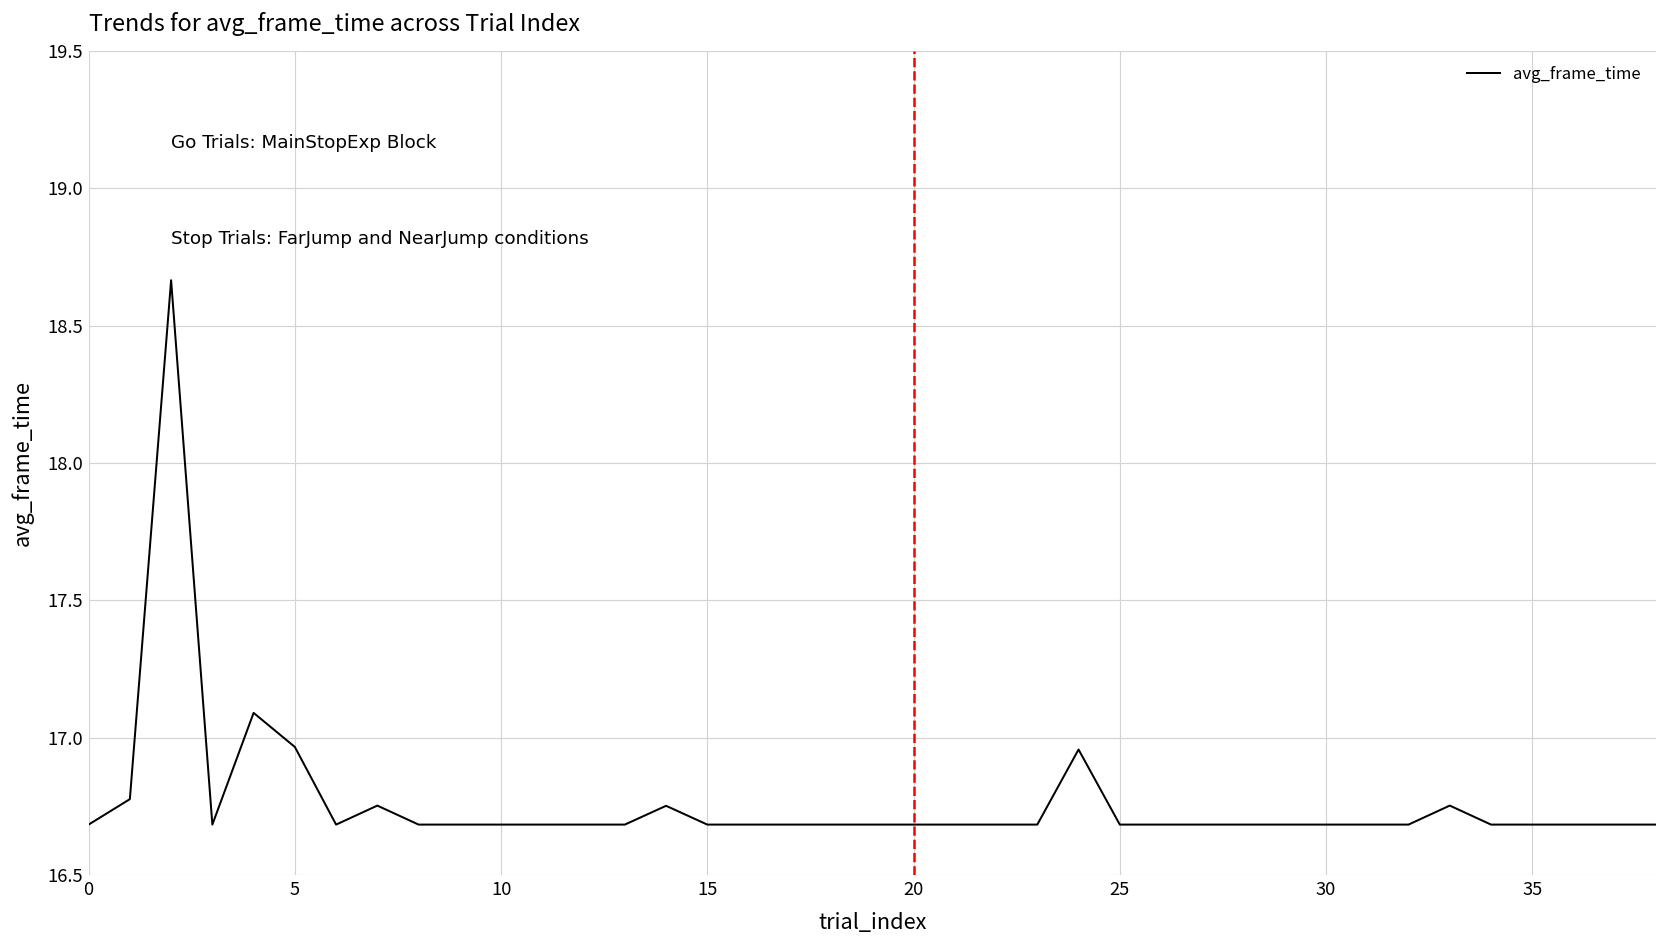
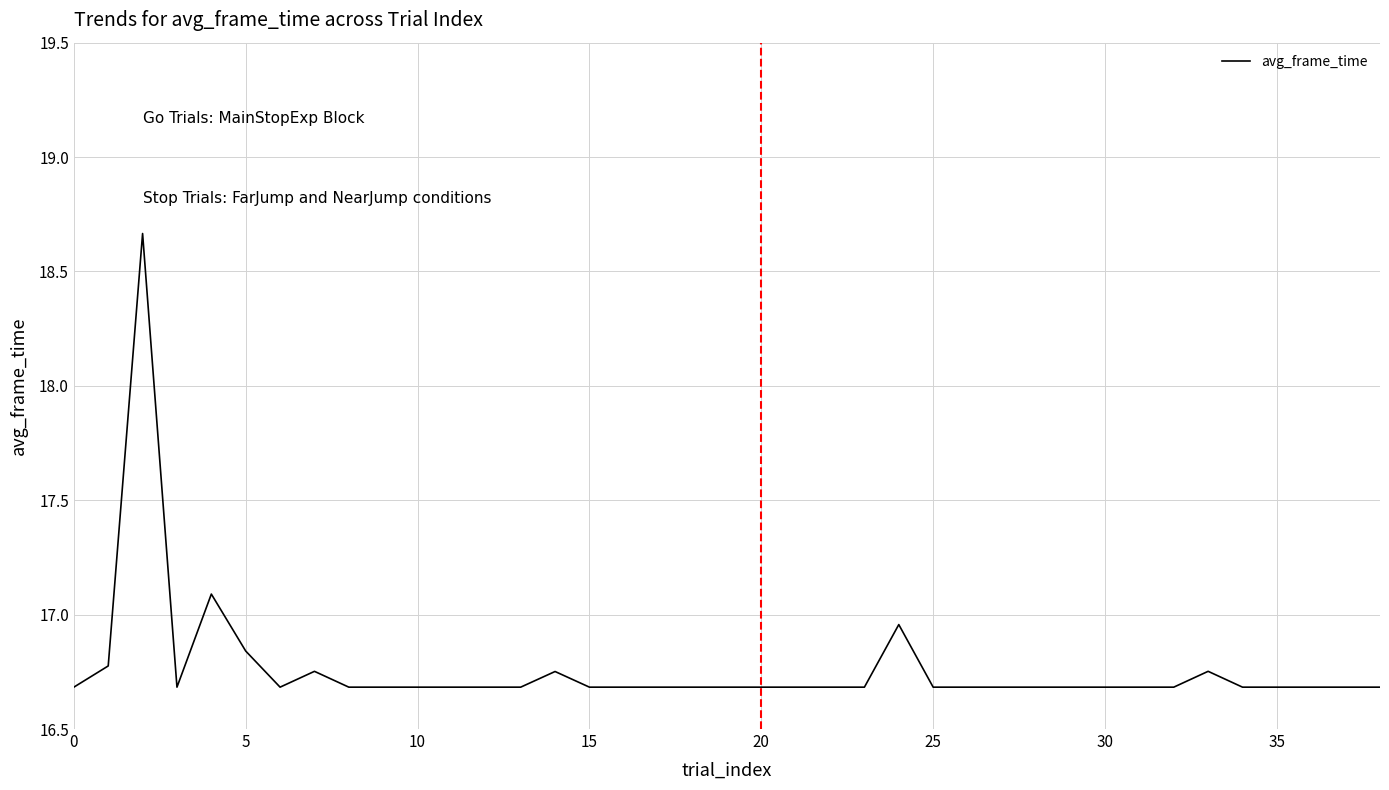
  {
    "0": 16.68,
-   "5": 16.97,
+   "5": 16.84,
    "10": 16.68,
    "15": 16.68,
    "20": 16.68,
    "25": 16.68,
    "30": 16.68,
    "35": 16.68
  }
